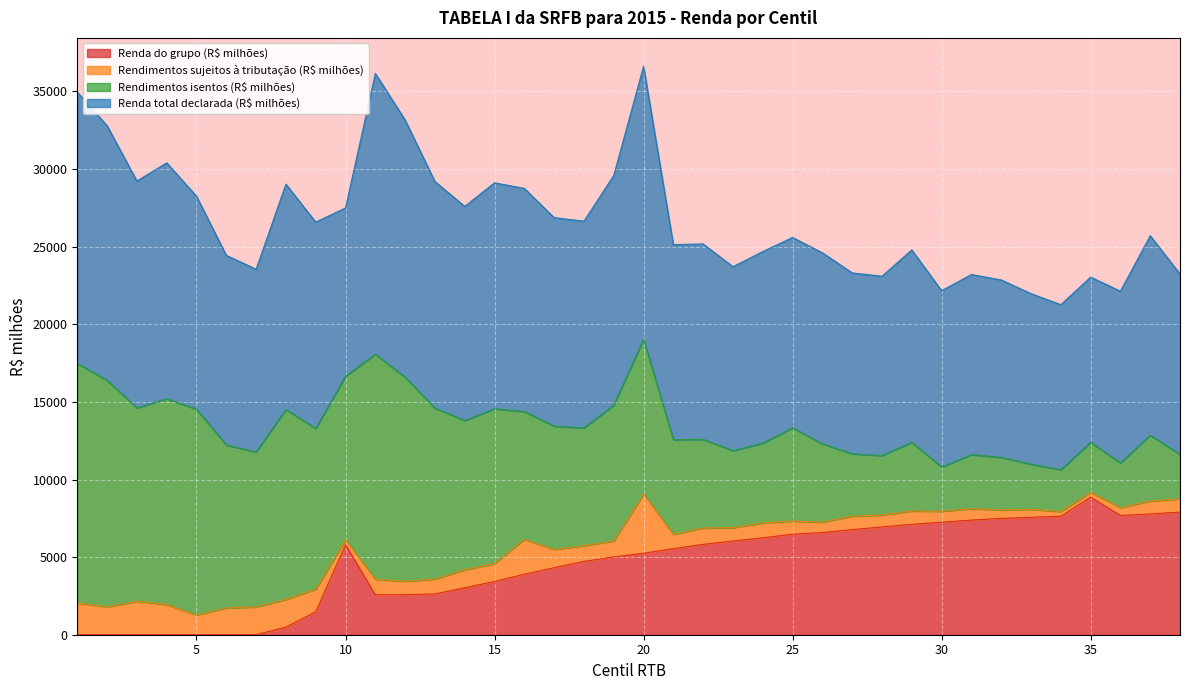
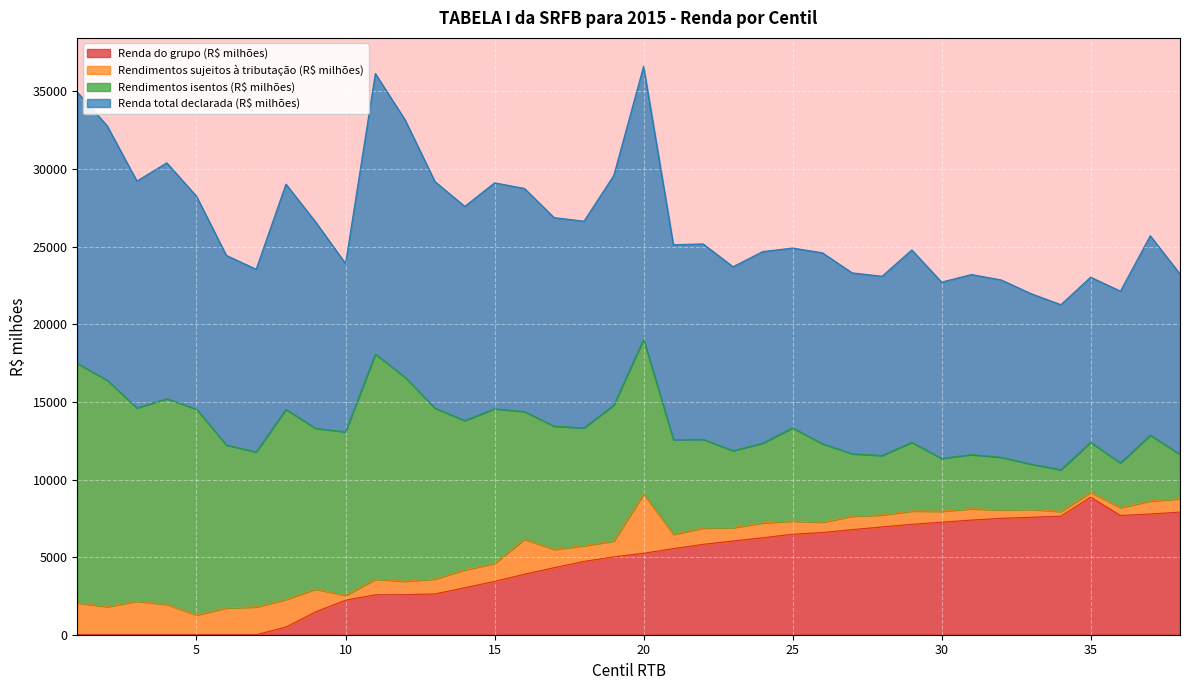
  {
    "Renda do grupo (R$ milhões)": {
      "5": 0,
-     "10": 5800,
+     "10": 2200,
      "15": 3400,
      "20": 5200,
      "25": 6500,
      "30": 7200,
      "35": 8900
    },
    "Rendimentos sujeitos à tributação (R$ milhões)": {
      "5": 1300,
      "10": 300,
      "15": 1200,
      "20": 3800,
      "25": 900,
      "30": 700,
      "35": 300
    },
    "Rendimentos isentos (R$ milhões)": {
      "5": 13300,
      "10": 10500,
      "15": 10000,
      "20": 10000,
      "25": 6000,
-     "30": 2900,
+     "30": 3400,
      "35": 3200
    },
    "Renda total declarada (R$ milhões)": {
      "5": 13700,
      "10": 10800,
      "15": 14600,
      "20": 17600,
-     "25": 12300,
+     "25": 11600,
      "30": 11400,
      "35": 10600
    }
  }
